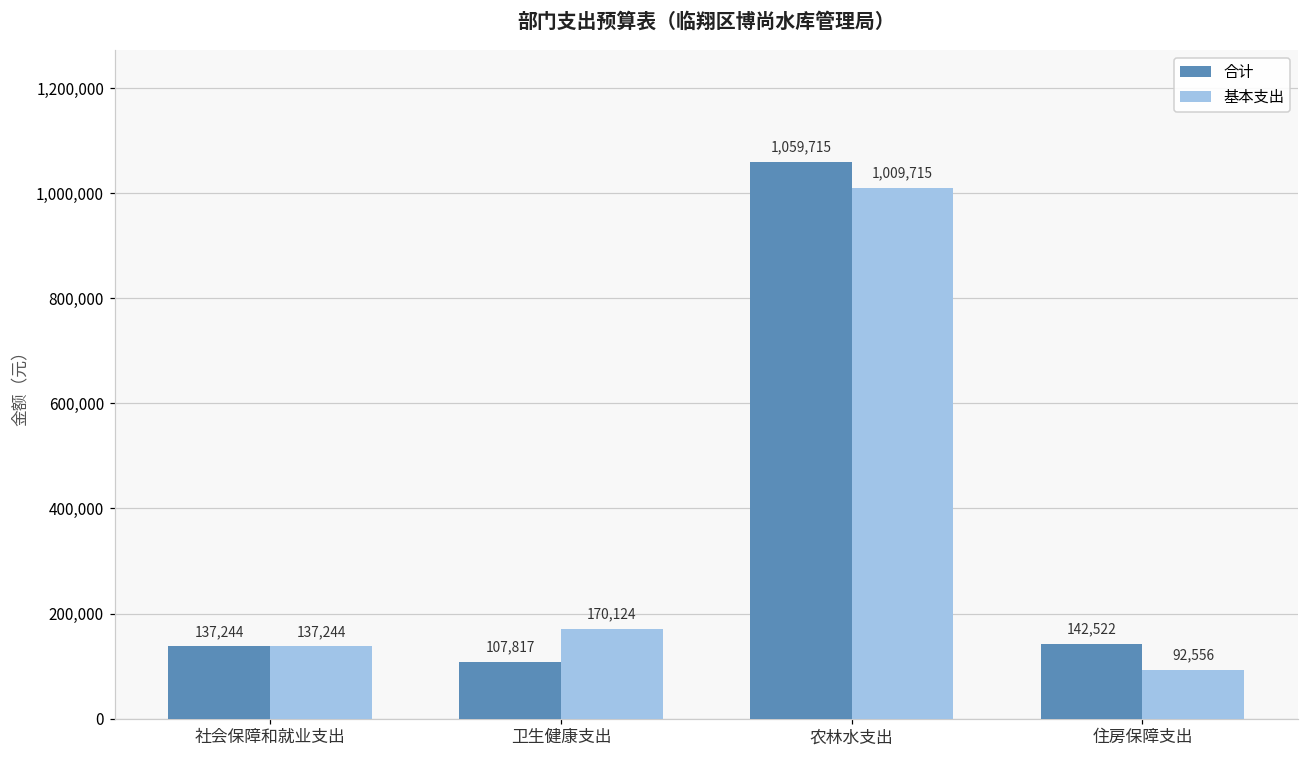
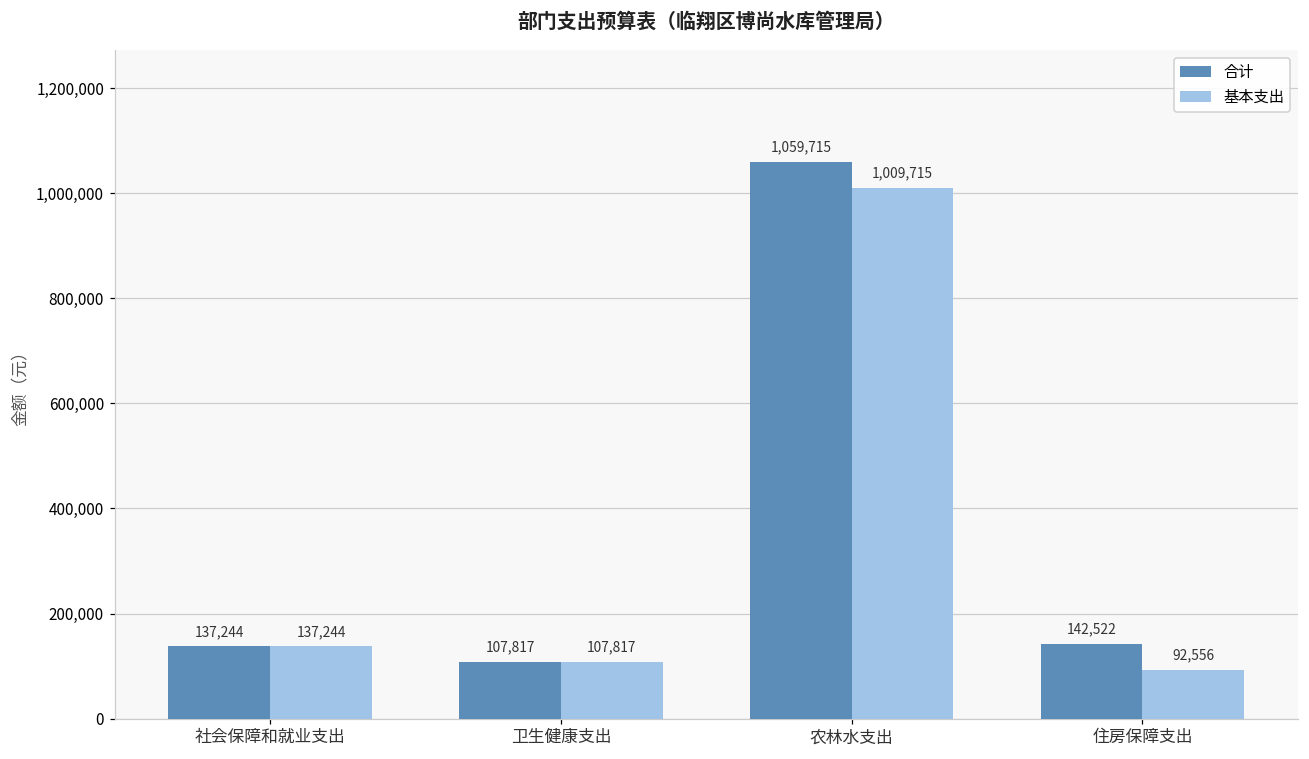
  {
    "合计": {
      "社会保障和就业支出": "137,244",
      "卫生健康支出": "107,817",
      "农林水支出": "1,059,715",
      "住房保障支出": "142,522"
    },
    "基本支出": {
      "社会保障和就业支出": "137,244",
-     "卫生健康支出": "170,124",
+     "卫生健康支出": "107,817",
      "农林水支出": "1,009,715",
      "住房保障支出": "92,556"
    }
  }
